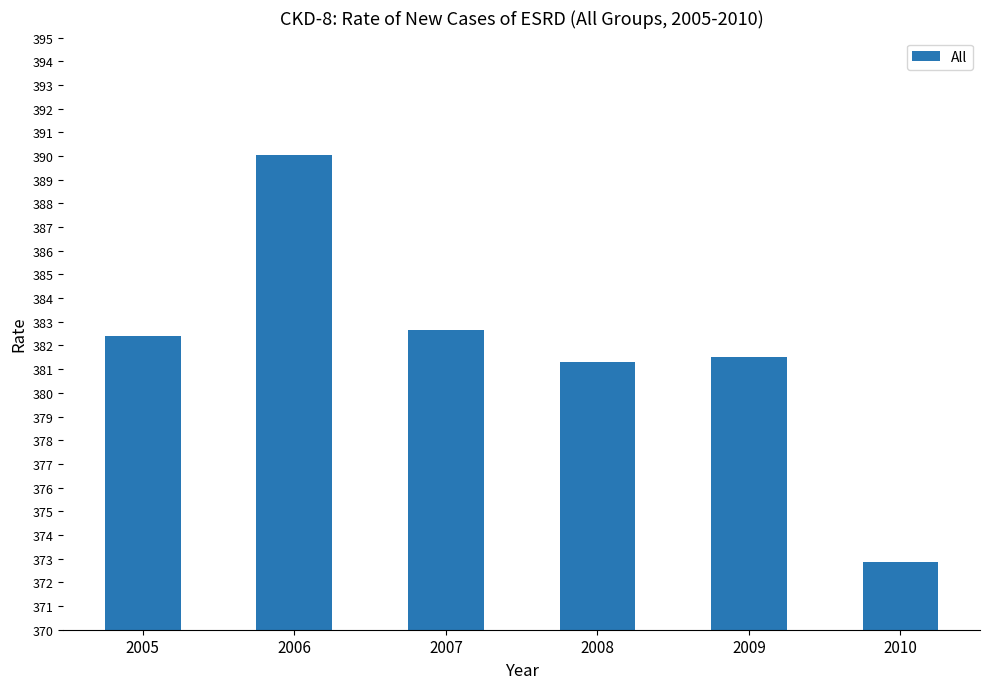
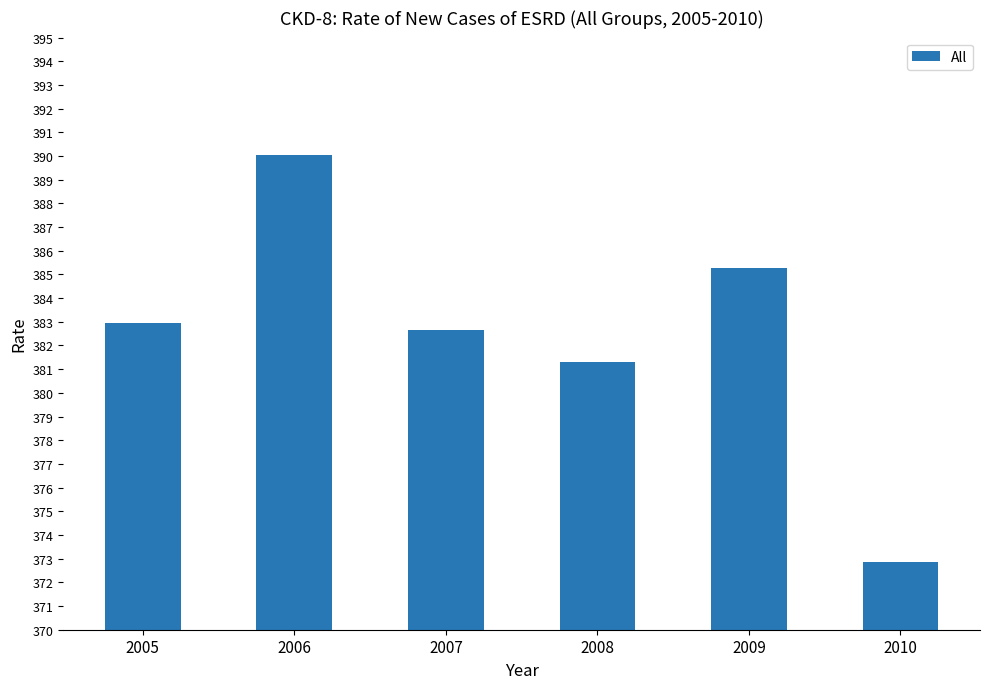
  {
-   "2005": 382.4,
+   "2005": 382.9,
    "2006": 390.0,
    "2007": 382.6,
    "2008": 381.3,
-   "2009": 381.5,
+   "2009": 385.3,
    "2010": 372.9
  }
